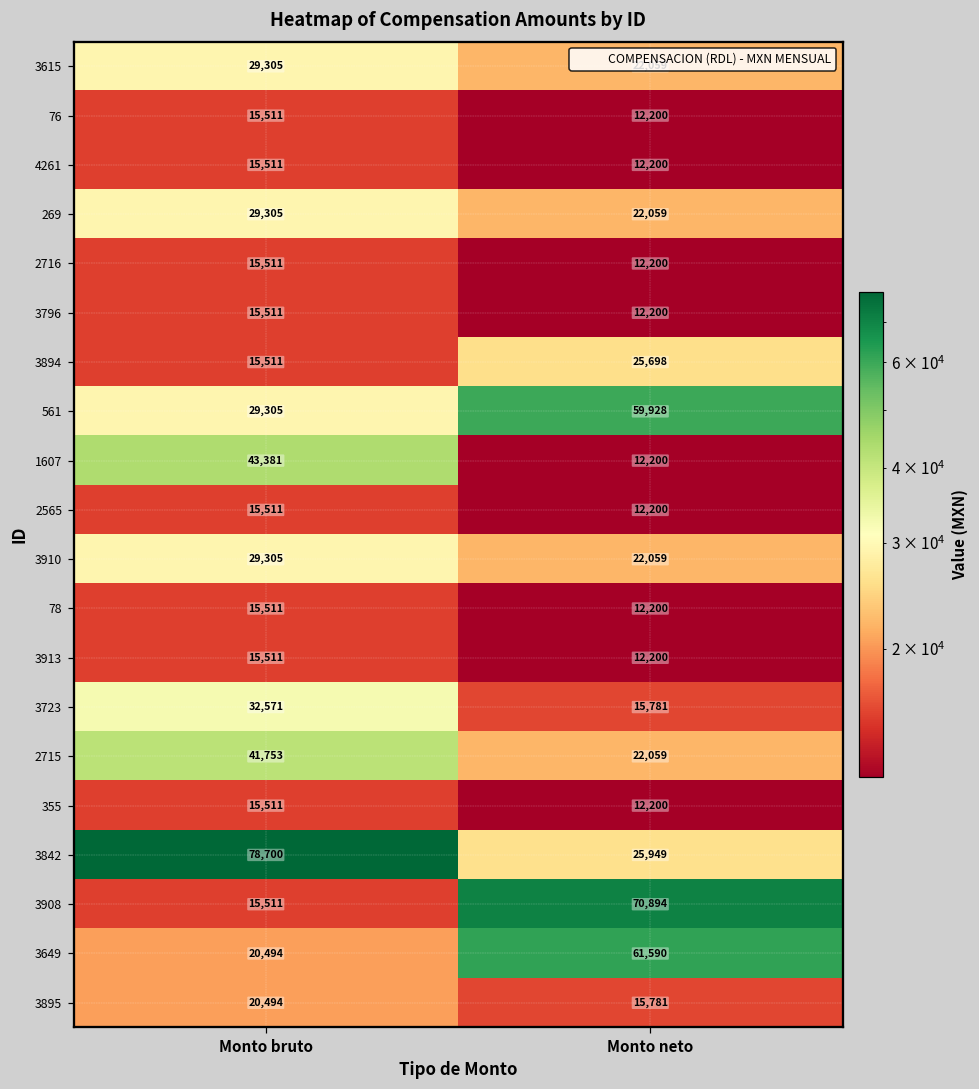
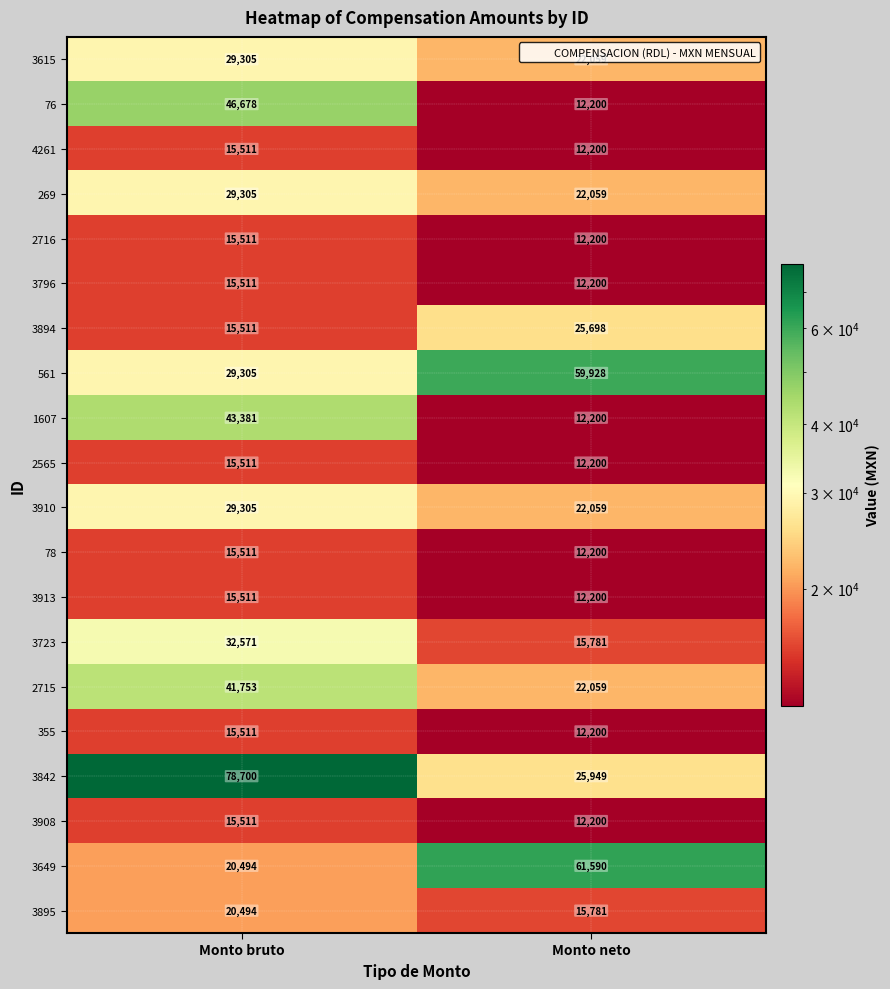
  {
    "76": {
-     "Monto bruto": "15,511"
+     "Monto bruto": "46,678"
    },
    "3908": {
-     "Monto neto": "70,894"
+     "Monto neto": "12,200"
    }
  }
